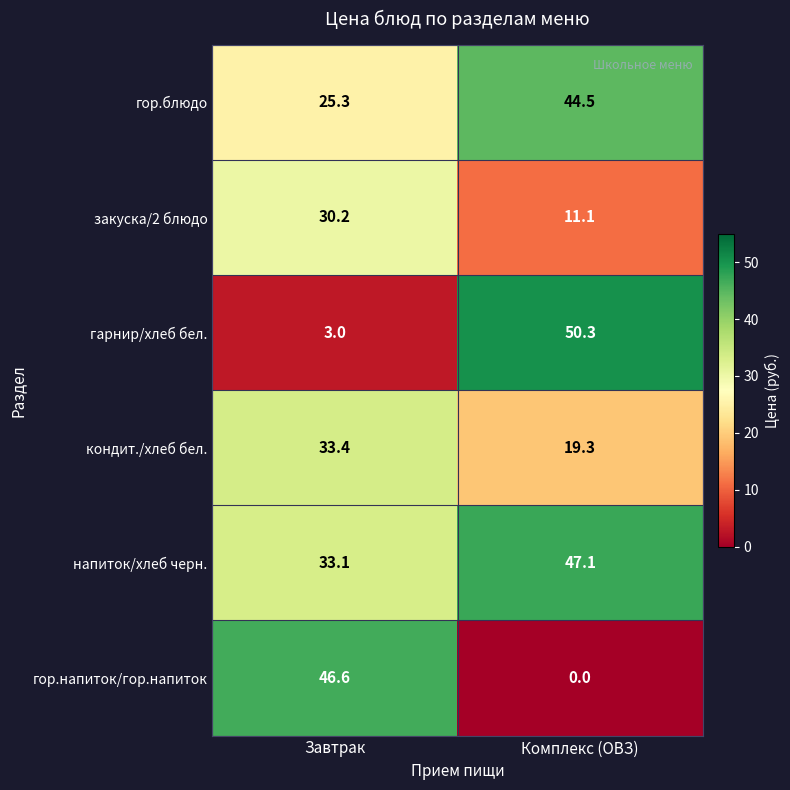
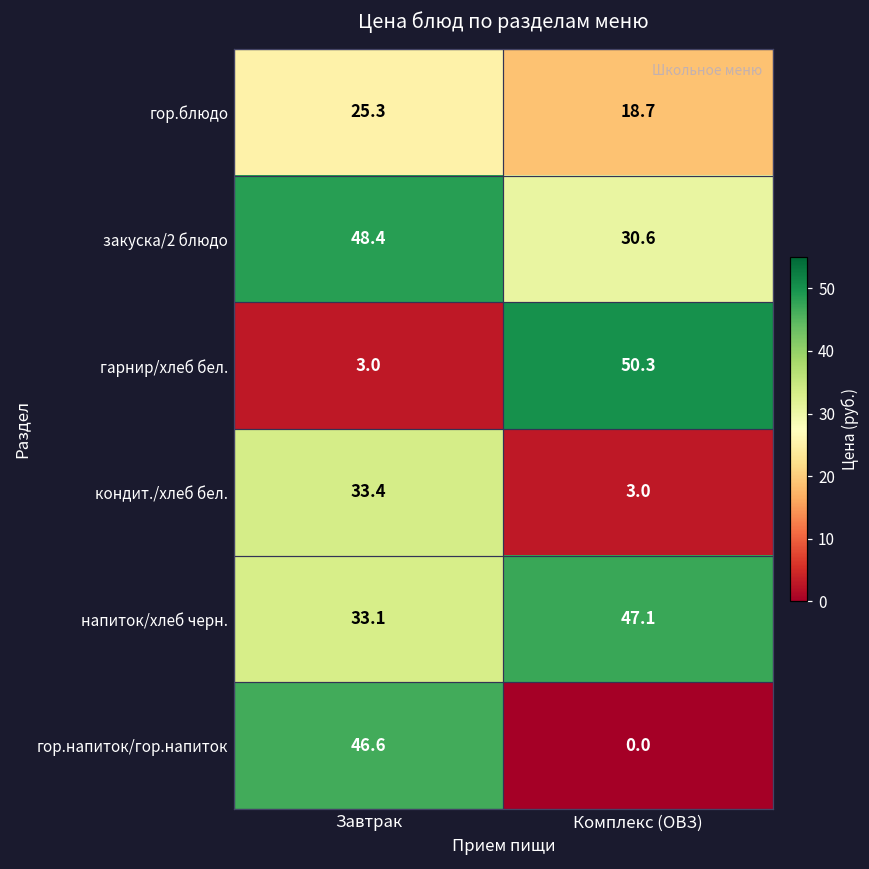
  {
    "гор.блюдо": {
      "Завтрак": 25.3,
-     "Комплекс (ОВЗ)": 44.5
+     "Комплекс (ОВЗ)": 18.7
    },
    "закуска/2 блюдо": {
-     "Завтрак": 30.2,
-     "Комплекс (ОВЗ)": 11.1
+     "Завтрак": 48.4,
+     "Комплекс (ОВЗ)": 30.6
    },
    "гарнир/хлеб бел.": {
      "Завтрак": 3.0,
      "Комплекс (ОВЗ)": 50.3
    },
    "кондит./хлеб бел.": {
      "Завтрак": 33.4,
-     "Комплекс (ОВЗ)": 19.3
+     "Комплекс (ОВЗ)": 3.0
    },
    "напиток/хлеб черн.": {
      "Завтрак": 33.1,
      "Комплекс (ОВЗ)": 47.1
    },
    "гор.напиток/гор.напиток": {
      "Завтрак": 46.6,
      "Комплекс (ОВЗ)": 0.0
    }
  }
